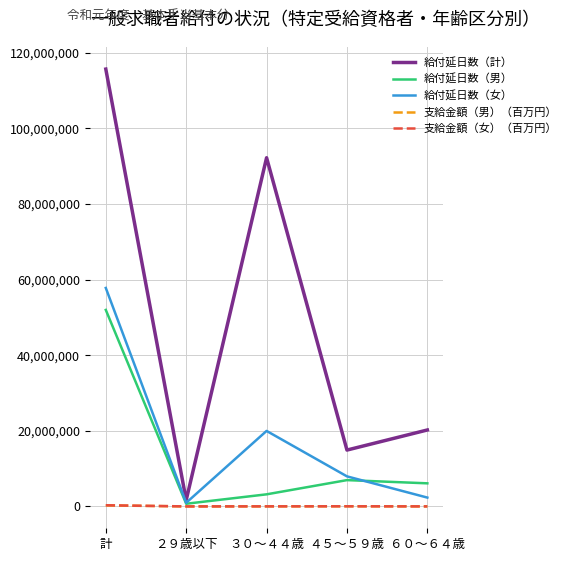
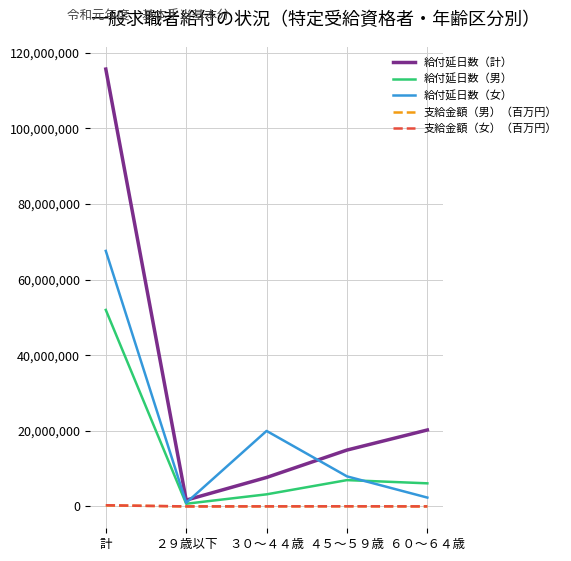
  {
    "給付延日数（計）": {
      "計": "116,000,000",
      "２９歳以下": "2,000,000",
-     "３０～４４歳": "92,000,000",
+     "３０～４４歳": "8,000,000",
      "４５～５９歳": "15,000,000",
      "６０～６４歳": "20,000,000"
    },
    "給付延日数（男）": {
      "計": "52,000,000",
      "３０～４４歳": "3,000,000",
      "４５～５９歳": "7,000,000",
      "６０～６４歳": "6,000,000"
    },
    "給付延日数（女）": {
-     "計": "58,000,000",
+     "計": "68,000,000",
      "３０～４４歳": "20,000,000",
      "４５～５９歳": "8,000,000",
      "６０～６４歳": "2,000,000"
    },
    "支給金額（女）（百万円）": {
      "計": "0",
      "２９歳以下": "0",
      "３０～４４歳": "0",
      "４５～５９歳": "0",
      "６０～６４歳": "0"
    }
  }
